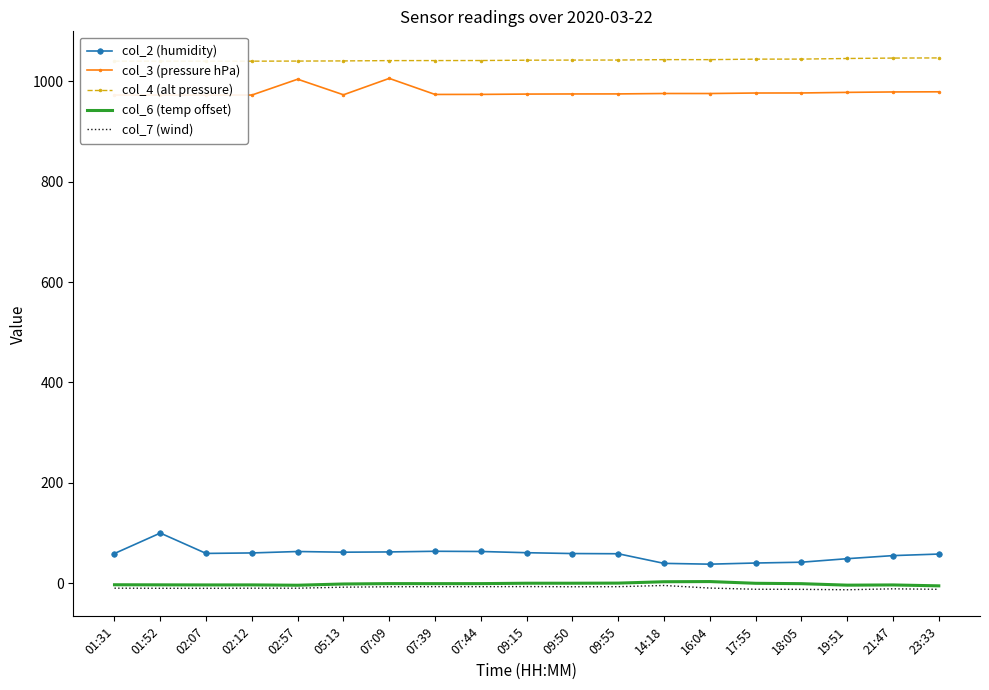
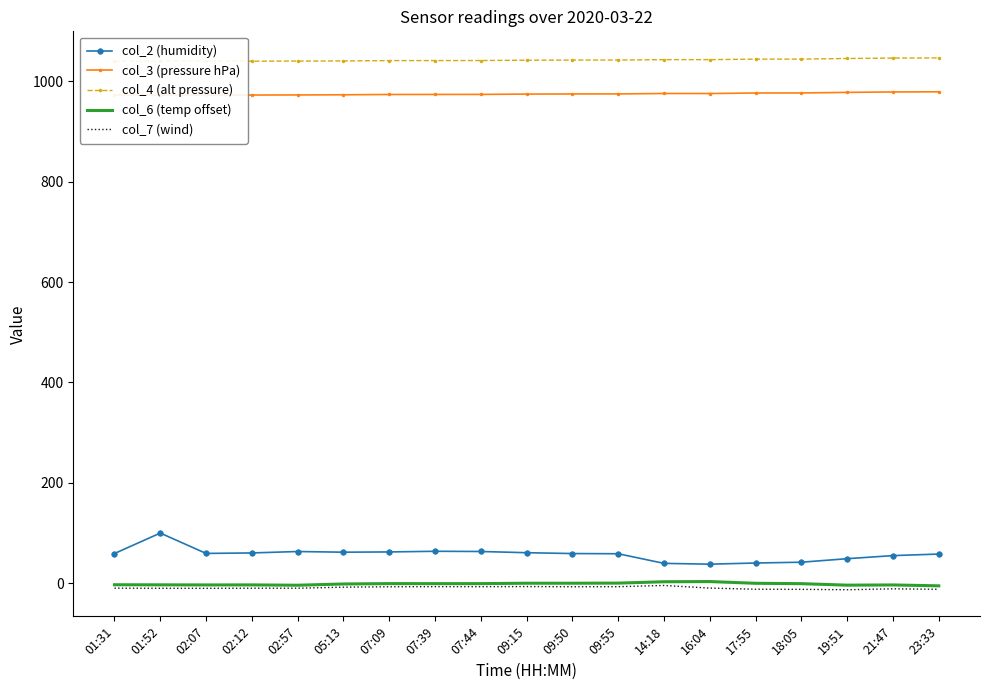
  {
    "col_2 (humidity)": {
      "01:31": 60,
      "01:52": 100,
      "02:07": 60,
      "02:12": 60,
      "02:57": 60,
      "05:13": 60,
      "07:09": 60,
      "07:39": 60,
      "07:44": 60,
      "09:15": 60,
      "09:50": 60,
      "09:55": 60,
      "14:18": 40,
      "16:04": 40,
      "17:55": 40,
      "18:05": 40,
      "19:51": 50,
      "21:47": 60,
      "23:33": 60
    },
    "col_3 (pressure hPa)": {
      "02:12": 970,
-     "02:57": 1000,
+     "02:57": 970,
      "05:13": 970,
-     "07:09": 1010,
+     "07:09": 970,
      "07:39": 970,
      "07:44": 970,
      "09:15": 970,
      "09:50": 970,
      "09:55": 970,
      "14:18": 980,
      "16:04": 980,
      "17:55": 980,
      "18:05": 980,
      "19:51": 980,
      "21:47": 980,
      "23:33": 980
    },
    "col_4 (alt pressure)": {
      "02:12": 1040,
      "02:57": 1040,
      "05:13": 1040,
      "07:09": 1040,
      "07:39": 1040,
      "07:44": 1040,
      "09:15": 1040,
      "09:50": 1040,
      "09:55": 1040,
      "14:18": 1040,
      "16:04": 1040,
      "17:55": 1040,
      "18:05": 1040,
      "19:51": 1050,
      "21:47": 1050,
      "23:33": 1050
    },
    "col_6 (temp offset)": {
      "01:31": 0,
      "01:52": 0,
      "02:07": 0,
      "02:12": 0,
      "02:57": 0,
      "05:13": 0,
      "07:09": 0,
      "07:39": 0,
      "07:44": 0,
      "09:15": 0,
      "09:50": 0,
      "09:55": 0,
      "14:18": 0,
      "16:04": 0,
      "17:55": 0,
      "18:05": 0,
      "19:51": 0,
      "21:47": 0,
      "23:33": -10
    },
    "col_7 (wind)": {
      "01:31": -10,
      "01:52": -10,
      "02:07": -10,
      "02:12": -10,
      "02:57": -10,
      "05:13": -10,
      "07:09": -10,
      "07:39": -10,
      "07:44": -10,
      "09:15": -10,
      "09:50": -10,
      "09:55": -10,
      "14:18": 0,
      "16:04": -10,
      "17:55": -10,
      "18:05": -10,
      "19:51": -10,
      "21:47": -10,
      "23:33": -10
    }
  }
